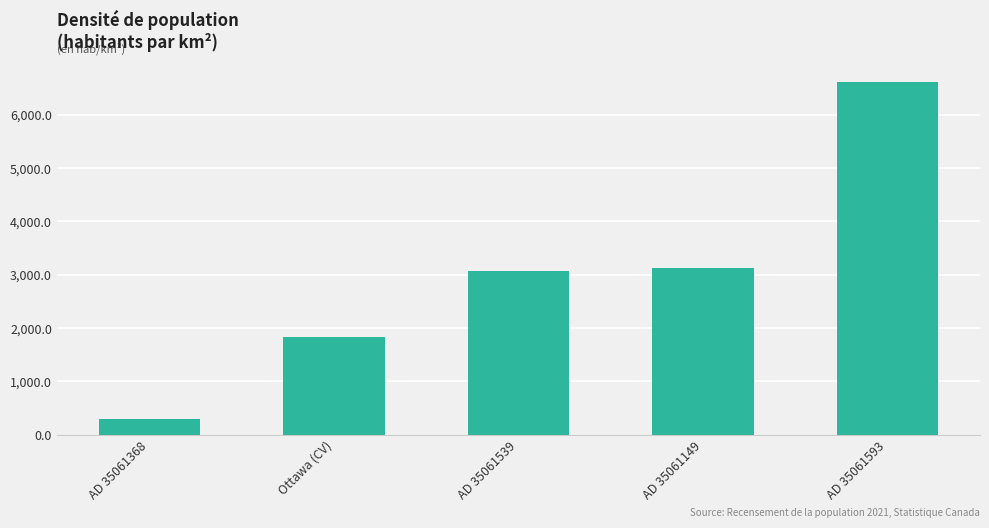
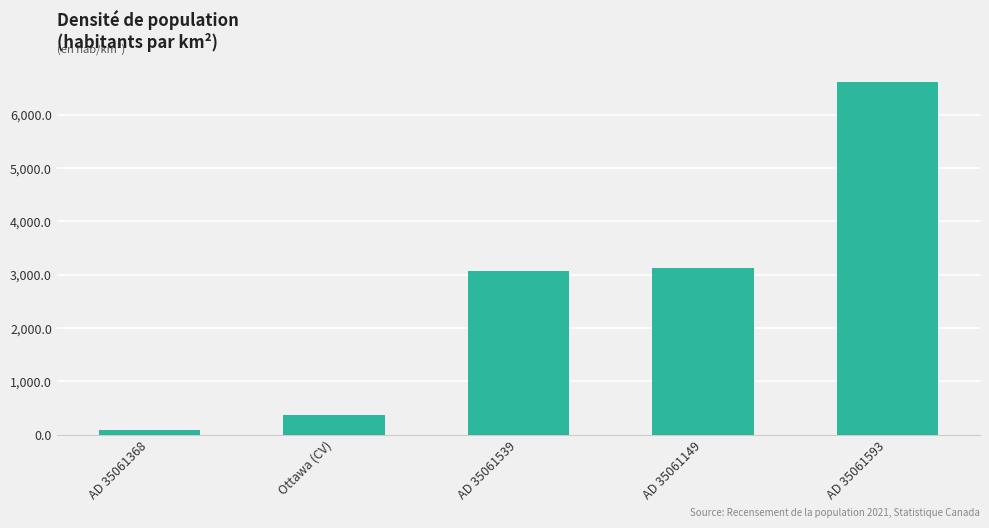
  {
-   "AD 35061368": "300",
-   "Ottawa (CV)": "1,800",
+   "AD 35061368": "100",
+   "Ottawa (CV)": "400",
    "AD 35061539": "3,100",
    "AD 35061149": "3,100",
    "AD 35061593": "6,600"
  }
